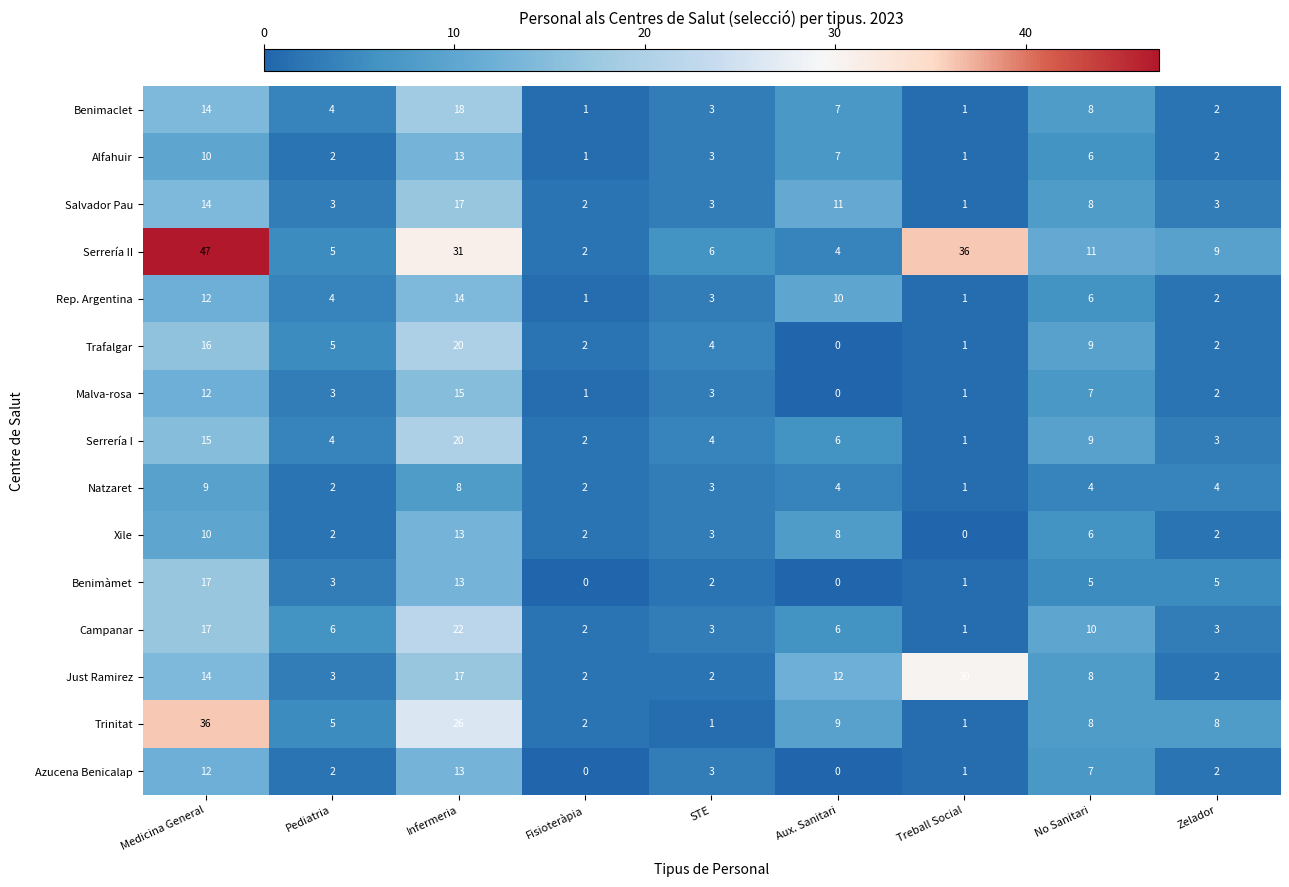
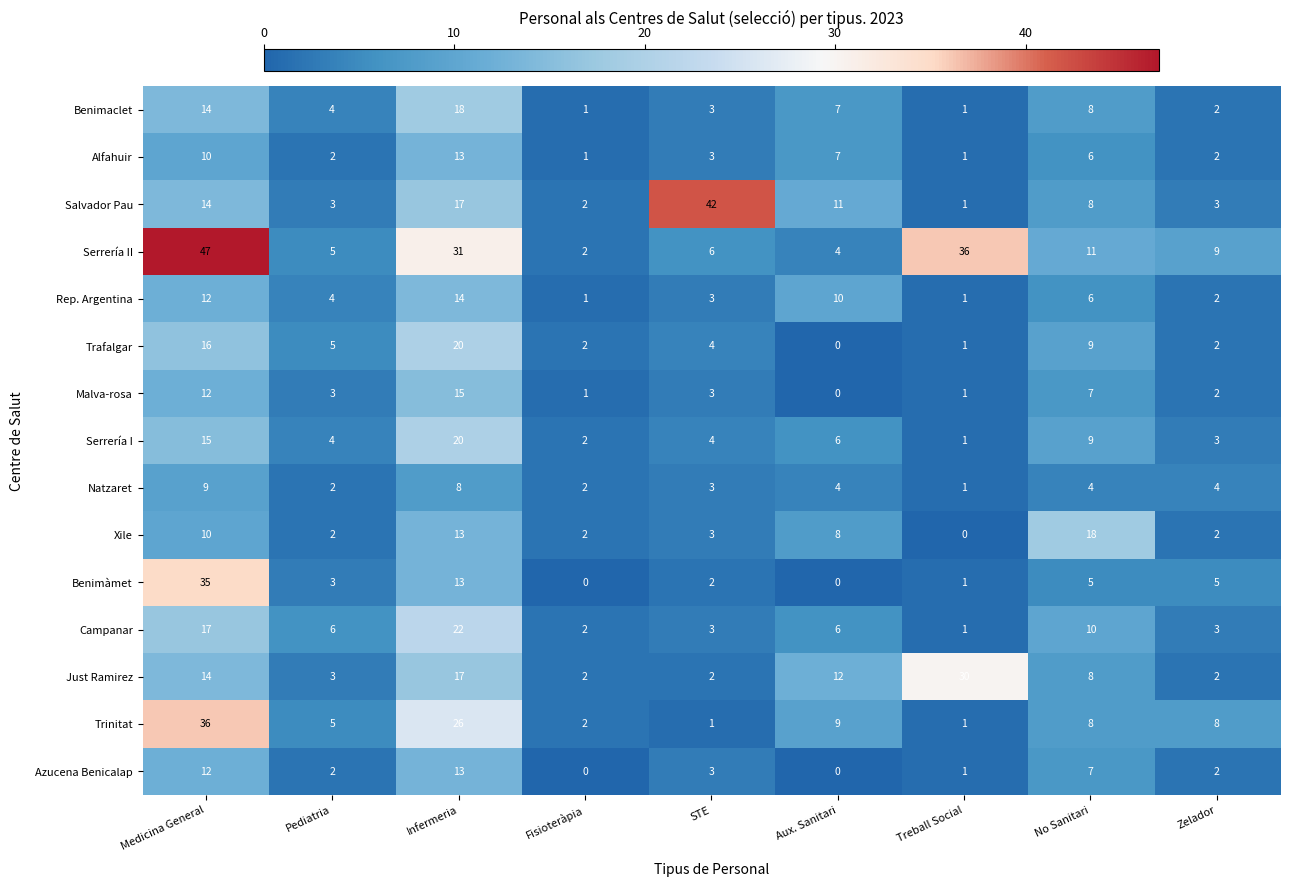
  {
    "Benimaclet": {
      "Medicina General": 14,
      "Pediatria": 4,
      "Infermeria": 18,
      "Fisioteràpia": 1,
      "STE": 3,
      "Aux. Sanitari": 7,
      "Treball Social": 1,
      "No Sanitari": 8,
      "Zelador": 2
    },
    "Alfahuir": {
      "Medicina General": 10,
      "Pediatria": 2,
      "Infermeria": 13,
      "Fisioteràpia": 1,
      "STE": 3,
      "Aux. Sanitari": 7,
      "Treball Social": 1,
      "No Sanitari": 6,
      "Zelador": 2
    },
    "Salvador Pau": {
      "Medicina General": 14,
      "Pediatria": 3,
      "Infermeria": 17,
      "Fisioteràpia": 2,
-     "STE": 3,
+     "STE": 42,
      "Aux. Sanitari": 11,
      "Treball Social": 1,
      "No Sanitari": 8,
      "Zelador": 3
    },
    "Serrería II": {
      "Medicina General": 47,
      "Pediatria": 5,
      "Infermeria": 31,
      "Fisioteràpia": 2,
      "STE": 6,
      "Aux. Sanitari": 4,
      "Treball Social": 36,
      "No Sanitari": 11,
      "Zelador": 9
    },
    "Rep. Argentina": {
      "Medicina General": 12,
      "Pediatria": 4,
      "Infermeria": 14,
      "Fisioteràpia": 1,
      "STE": 3,
      "Aux. Sanitari": 10,
      "Treball Social": 1,
      "No Sanitari": 6,
      "Zelador": 2
    },
    "Trafalgar": {
      "Medicina General": 16,
      "Pediatria": 5,
      "Infermeria": 20,
      "Fisioteràpia": 2,
      "STE": 4,
      "Aux. Sanitari": 0,
      "Treball Social": 1,
      "No Sanitari": 9,
      "Zelador": 2
    },
    "Malva-rosa": {
      "Medicina General": 12,
      "Pediatria": 3,
      "Infermeria": 15,
      "Fisioteràpia": 1,
      "STE": 3,
      "Aux. Sanitari": 0,
      "Treball Social": 1,
      "No Sanitari": 7,
      "Zelador": 2
    },
    "Serrería I": {
      "Medicina General": 15,
      "Pediatria": 4,
      "Infermeria": 20,
      "Fisioteràpia": 2,
      "STE": 4,
      "Aux. Sanitari": 6,
      "Treball Social": 1,
      "No Sanitari": 9,
      "Zelador": 3
    },
    "Natzaret": {
      "Medicina General": 9,
      "Pediatria": 2,
      "Infermeria": 8,
      "Fisioteràpia": 2,
      "STE": 3,
      "Aux. Sanitari": 4,
      "Treball Social": 1,
      "No Sanitari": 4,
      "Zelador": 4
    },
    "Xile": {
      "Medicina General": 10,
      "Pediatria": 2,
      "Infermeria": 13,
      "Fisioteràpia": 2,
      "STE": 3,
      "Aux. Sanitari": 8,
      "Treball Social": 0,
-     "No Sanitari": 6,
+     "No Sanitari": 18,
      "Zelador": 2
    },
    "Benimàmet": {
-     "Medicina General": 17,
+     "Medicina General": 35,
      "Pediatria": 3,
      "Infermeria": 13,
      "Fisioteràpia": 0,
      "STE": 2,
      "Aux. Sanitari": 0,
      "Treball Social": 1,
      "No Sanitari": 5,
      "Zelador": 5
    },
    "Campanar": {
      "Medicina General": 17,
      "Pediatria": 6,
      "Infermeria": 22,
      "Fisioteràpia": 2,
      "STE": 3,
      "Aux. Sanitari": 6,
      "Treball Social": 1,
      "No Sanitari": 10,
      "Zelador": 3
    },
    "Just Ramirez": {
      "Medicina General": 14,
      "Pediatria": 3,
      "Infermeria": 17,
      "Fisioteràpia": 2,
      "STE": 2,
      "Aux. Sanitari": 12,
      "No Sanitari": 8,
      "Zelador": 2
    },
    "Trinitat": {
      "Medicina General": 36,
      "Pediatria": 5,
      "Fisioteràpia": 2,
      "STE": 1,
      "Aux. Sanitari": 9,
      "Treball Social": 1,
      "No Sanitari": 8,
      "Zelador": 8
    },
    "Azucena Benicalap": {
      "Medicina General": 12,
      "Pediatria": 2,
      "Infermeria": 13,
      "Fisioteràpia": 0,
      "STE": 3,
      "Aux. Sanitari": 0,
      "Treball Social": 1,
      "No Sanitari": 7,
      "Zelador": 2
    }
  }
